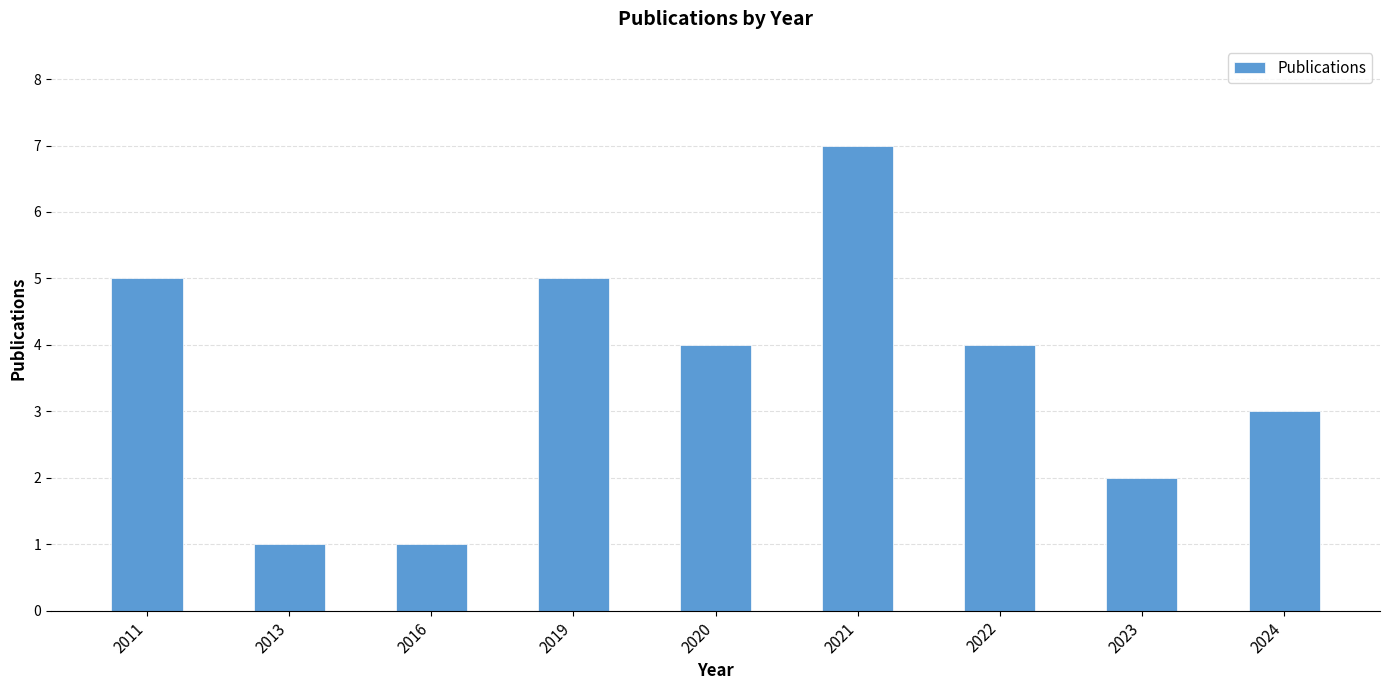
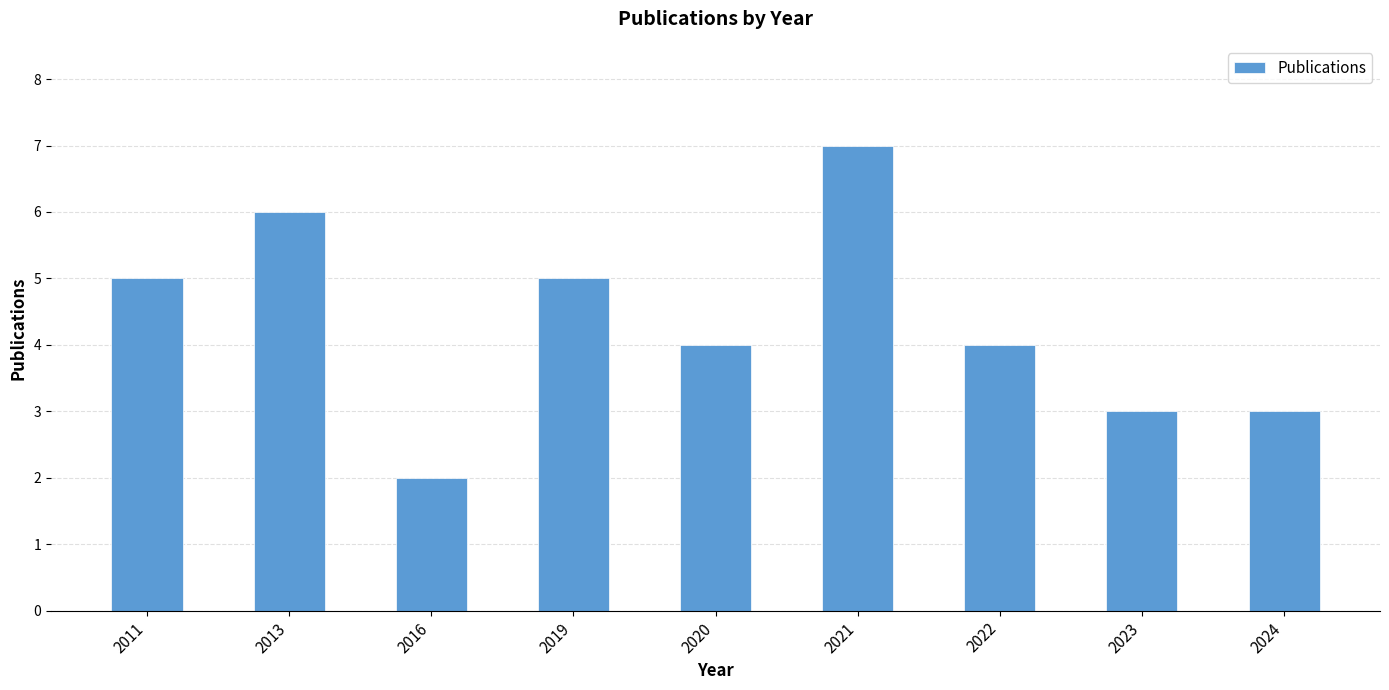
  {
    "2011": 5,
-   "2013": 1,
-   "2016": 1,
+   "2013": 6,
+   "2016": 2,
    "2019": 5,
    "2020": 4,
    "2021": 7,
    "2022": 4,
-   "2023": 2,
+   "2023": 3,
    "2024": 3
  }
